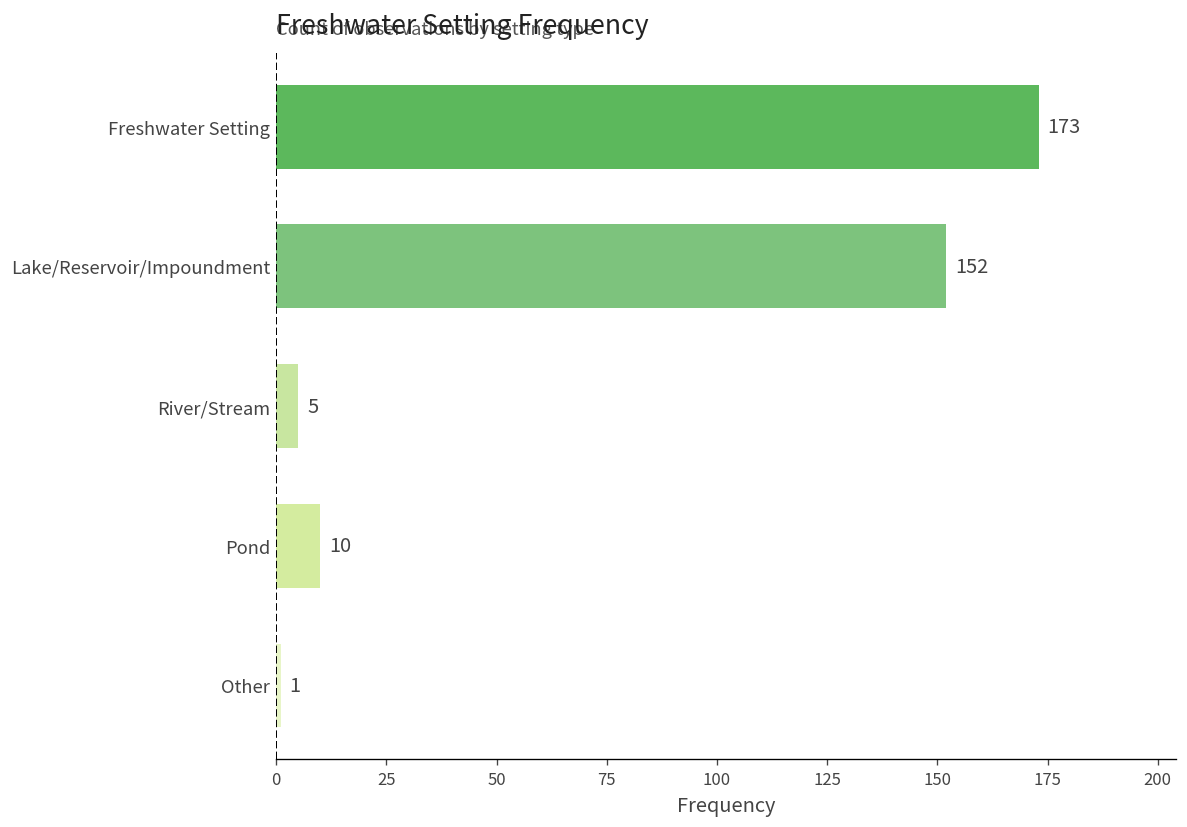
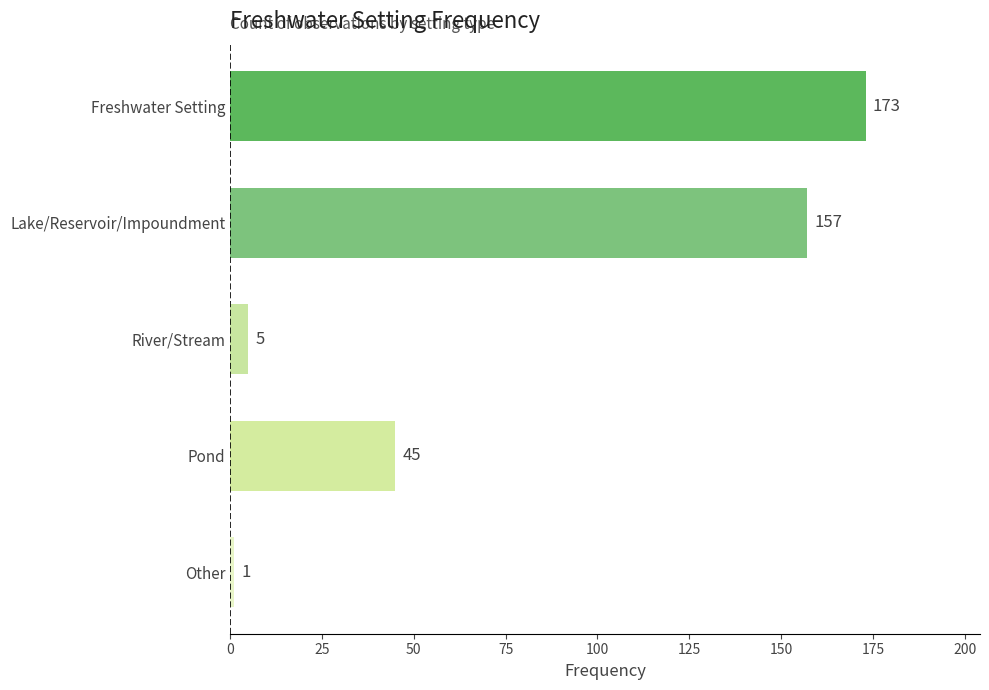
  {
    "Freshwater Setting": 173,
-   "Lake/Reservoir/Impoundment": 152,
+   "Lake/Reservoir/Impoundment": 157,
    "River/Stream": 5,
-   "Pond": 10,
+   "Pond": 45,
    "Other": 1
  }
